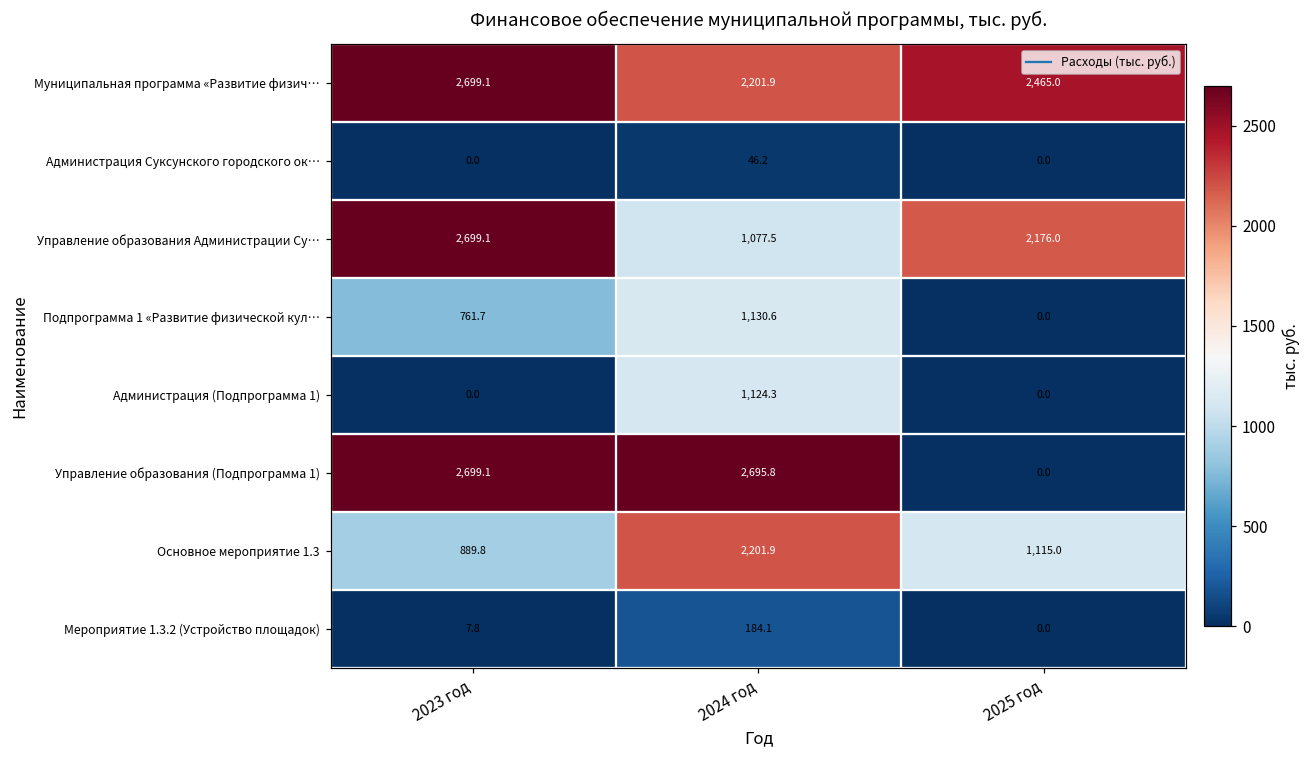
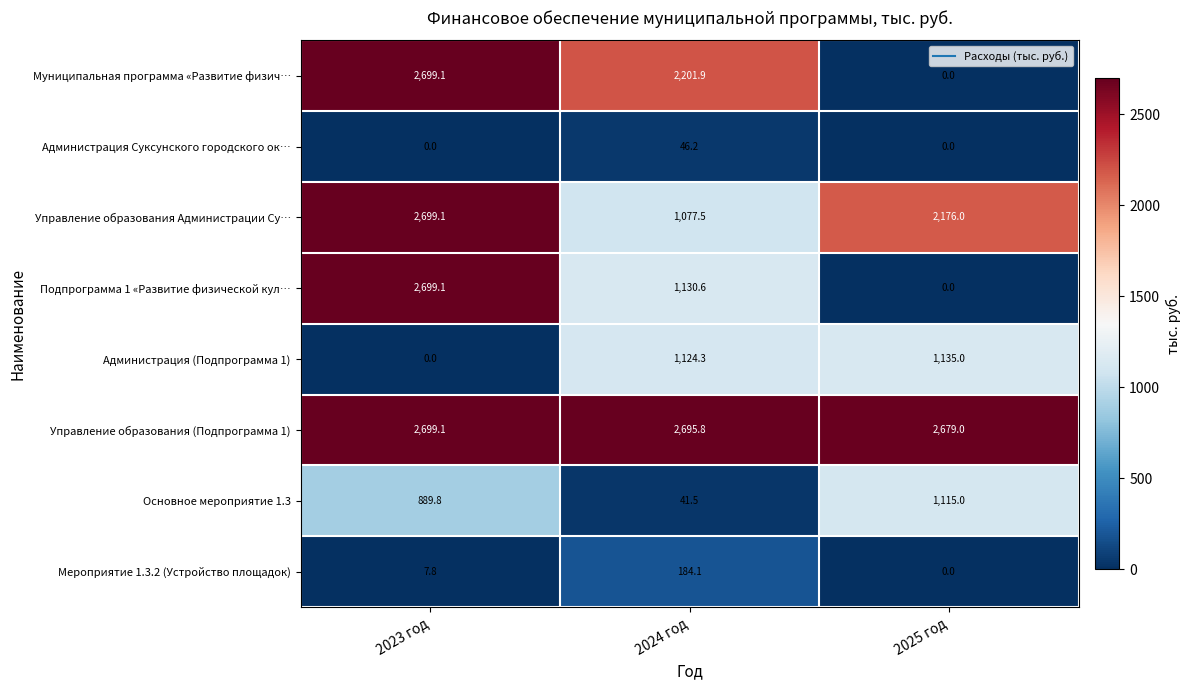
  {
    "Муниципальная программа «Развитие физич…": {
      "2023 год": "2,699.1",
      "2024 год": "2,201.9",
-     "2025 год": "2,465.0"
+     "2025 год": "0.0"
    },
    "Администрация Суксунского городского ок…": {
      "2023 год": "0.0",
      "2024 год": "46.2",
      "2025 год": "0.0"
    },
    "Управление образования Администрации Су…": {
      "2023 год": "2,699.1",
      "2024 год": "1,077.5",
      "2025 год": "2,176.0"
    },
    "Подпрограмма 1 «Развитие физической кул…": {
-     "2023 год": "761.7",
+     "2023 год": "2,699.1",
      "2024 год": "1,130.6",
      "2025 год": "0.0"
    },
    "Администрация (Подпрограмма 1)": {
      "2023 год": "0.0",
      "2024 год": "1,124.3",
-     "2025 год": "0.0"
+     "2025 год": "1,135.0"
    },
    "Управление образования (Подпрограмма 1)": {
      "2023 год": "2,699.1",
      "2024 год": "2,695.8",
-     "2025 год": "0.0"
+     "2025 год": "2,679.0"
    },
    "Основное мероприятие 1.3": {
      "2023 год": "889.8",
-     "2024 год": "2,201.9",
+     "2024 год": "41.5",
      "2025 год": "1,115.0"
    },
    "Мероприятие 1.3.2 (Устройство площадок)": {
      "2023 год": "7.8",
      "2024 год": "184.1",
      "2025 год": "0.0"
    }
  }
